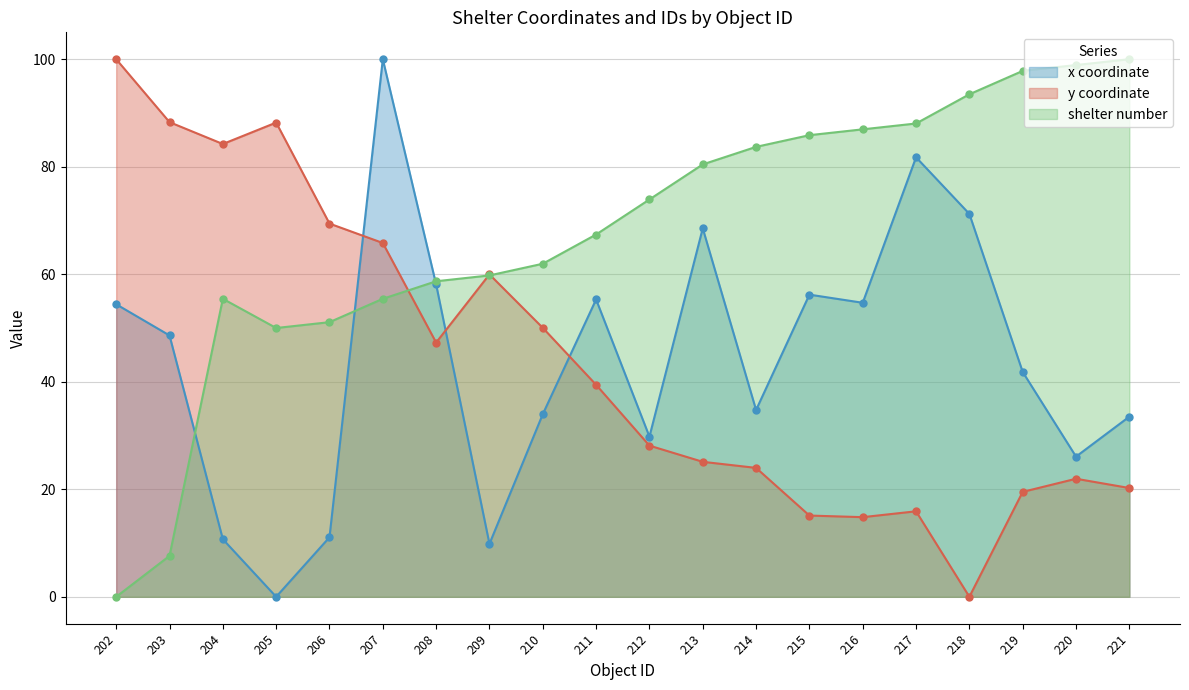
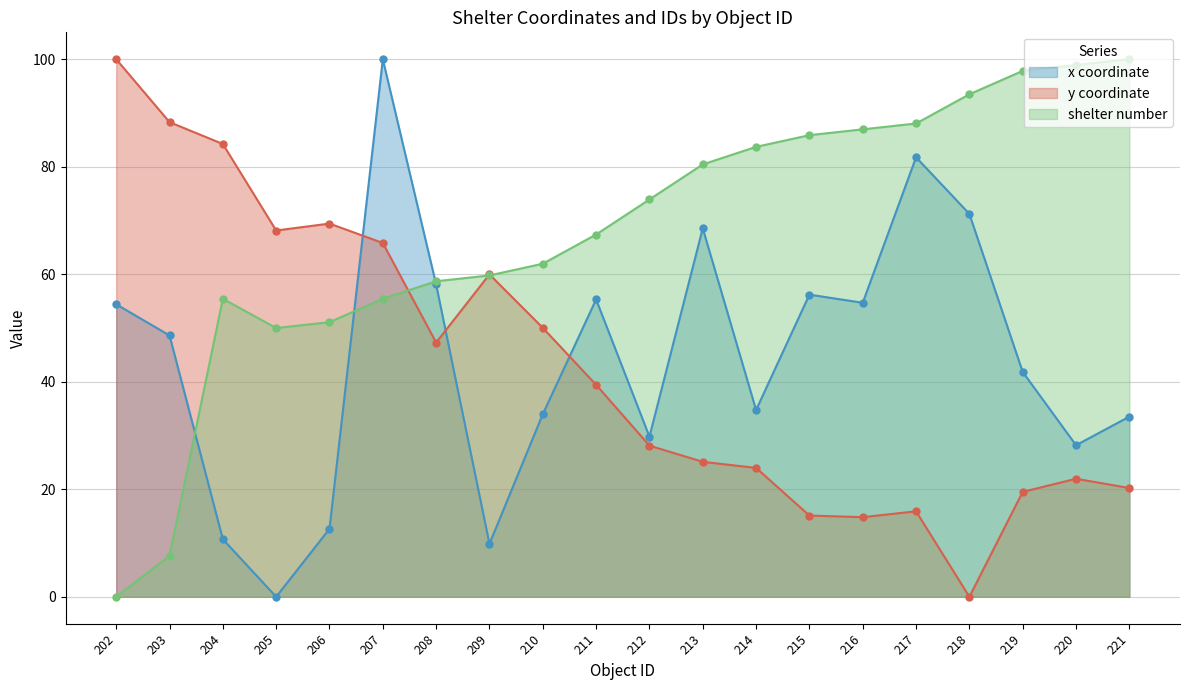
  {
    "x coordinate": {
      "202": 54,
      "203": 49,
      "204": 11,
      "205": 0,
-     "206": 11,
+     "206": 13,
      "207": 100,
      "208": 58,
      "209": 10,
      "210": 34,
      "211": 55,
      "212": 30,
      "213": 69,
      "214": 35,
      "215": 56,
      "216": 55,
      "217": 82,
      "218": 71,
      "219": 42,
-     "220": 26,
+     "220": 28,
      "221": 34
    },
    "y coordinate": {
      "202": 100,
      "203": 88,
      "204": 84,
-     "205": 88,
+     "205": 68,
      "206": 69,
      "207": 66,
      "208": 47,
      "210": 50,
      "211": 39,
      "212": 28,
      "213": 25,
      "214": 24,
      "215": 15,
      "216": 15,
      "217": 16,
      "218": 0,
      "219": 20,
      "220": 22,
      "221": 20
    },
    "shelter number": {
      "202": 0,
      "203": 8,
      "204": 55,
      "205": 50,
      "206": 51,
      "207": 55,
      "208": 59,
      "210": 62,
      "211": 67,
      "212": 74,
      "213": 80,
      "214": 84,
      "215": 86,
      "216": 87,
      "217": 88,
      "218": 93,
      "219": 98
    }
  }
